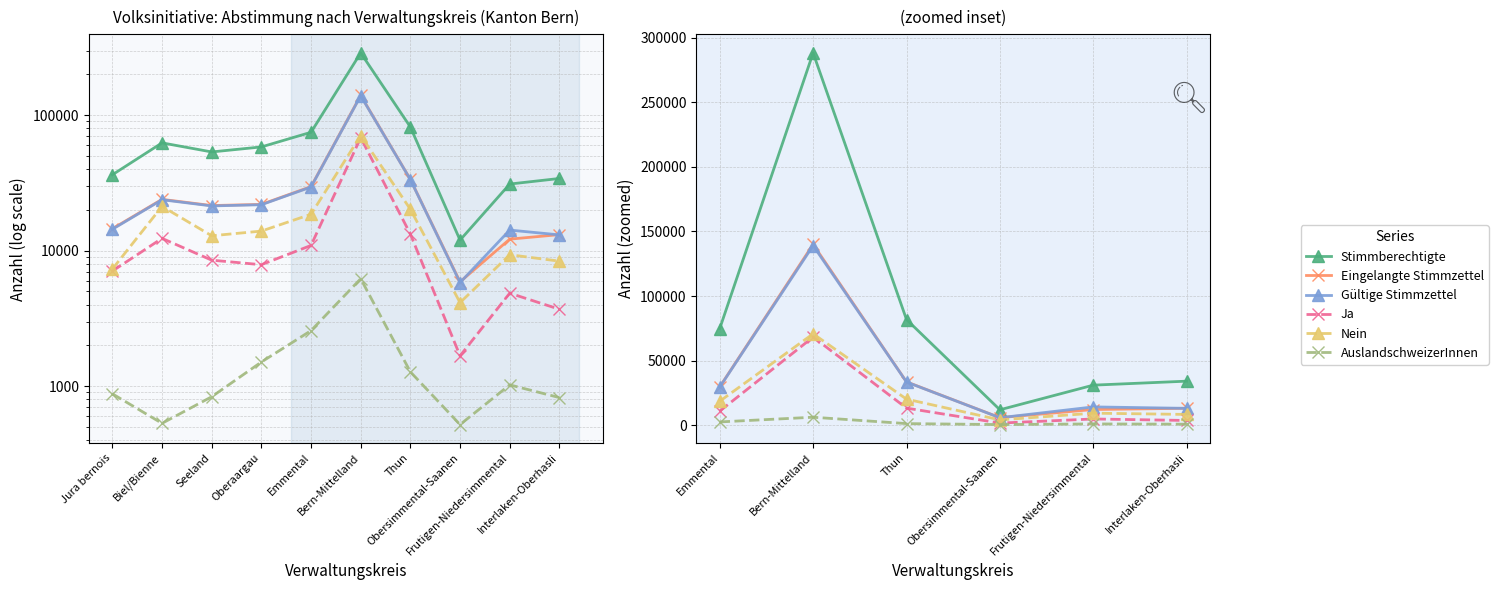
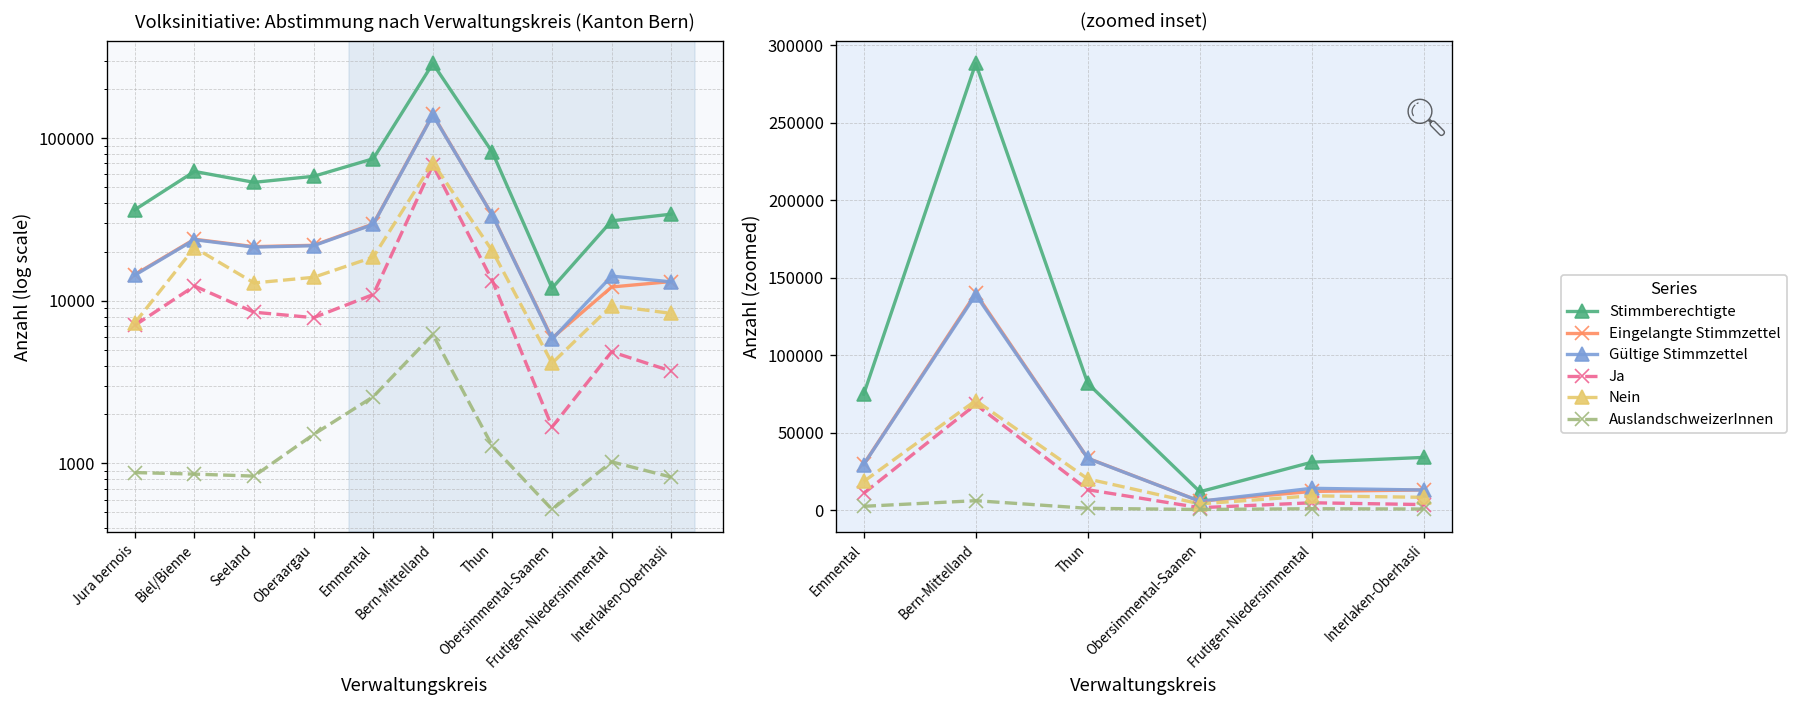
  {
    "Volksinitiative: Abstimmung nach Verwaltungskreis (Kanton Bern)": {
      "Stimmberechtigte": {
        "Jura bernois": 36000,
        "Biel/Bienne": 60000,
        "Seeland": 54000,
        "Oberaargau": 58000,
        "Emmental": 70000,
        "Bern-Mittelland": 290000,
        "Thun": 80000,
        "Obersimmental-Saanen": 12000,
        "Frutigen-Niedersimmental": 31000,
        "Interlaken-Oberhasli": 34000
      },
      "Eingelangte Stimmzettel": {
        "Frutigen-Niedersimmental": 12000
      },
      "Gültige Stimmzettel": {
        "Frutigen-Niedersimmental": 14000
      },
      "Ja": {
        "Biel/Bienne": 12000,
        "Seeland": 9000,
        "Oberaargau": 8000,
        "Emmental": 11000,
        "Thun": 13000,
        "Obersimmental-Saanen": 1700,
        "Frutigen-Niedersimmental": 4900,
        "Interlaken-Oberhasli": 3700
      },
      "Nein": {
        "Biel/Bienne": 21000,
        "Seeland": 13000,
        "Oberaargau": 14000,
        "Emmental": 19000,
        "Thun": 20000,
        "Obersimmental-Saanen": 4100,
        "Frutigen-Niedersimmental": 9000,
        "Interlaken-Oberhasli": 8000
      },
      "AuslandschweizerInnen": {
        "Jura bernois": 900,
-       "Biel/Bienne": 530,
+       "Biel/Bienne": 900,
        "Seeland": 800,
        "Oberaargau": 1500,
        "Emmental": 2600,
        "Bern-Mittelland": 6000,
        "Thun": 1300,
        "Obersimmental-Saanen": 520,
        "Frutigen-Niedersimmental": 1000,
        "Interlaken-Oberhasli": 800
      }
    },
    "(zoomed inset)": {
      "Stimmberechtigte": {
        "Emmental": 75000,
        "Bern-Mittelland": 288000,
        "Thun": 82000,
        "Obersimmental-Saanen": 12000,
        "Frutigen-Niedersimmental": 31000,
        "Interlaken-Oberhasli": 34000
      },
      "Eingelangte Stimmzettel": {
        "Frutigen-Niedersimmental": 12000
      },
      "Gültige Stimmzettel": {
        "Frutigen-Niedersimmental": 14000
      },
      "Ja": {
        "Emmental": 11000,
        "Bern-Mittelland": 68000,
        "Thun": 13000,
        "Frutigen-Niedersimmental": 5000,
        "Interlaken-Oberhasli": 4000
      },
      "Nein": {
        "Emmental": 19000,
        "Bern-Mittelland": 71000,
        "Thun": 20000,
        "Frutigen-Niedersimmental": 9000,
        "Interlaken-Oberhasli": 8000
      },
      "AuslandschweizerInnen": {
        "Emmental": 3000,
        "Bern-Mittelland": 6000,
        "Thun": 1000,
        "Frutigen-Niedersimmental": 1000,
        "Interlaken-Oberhasli": 1000
      }
    }
  }
